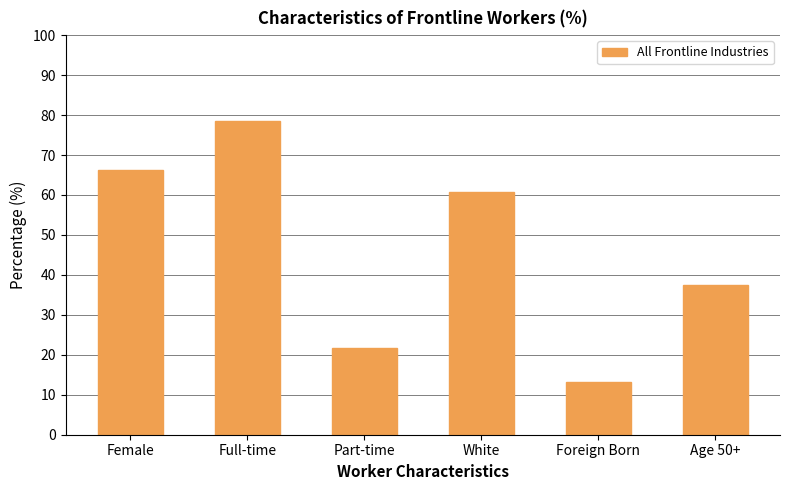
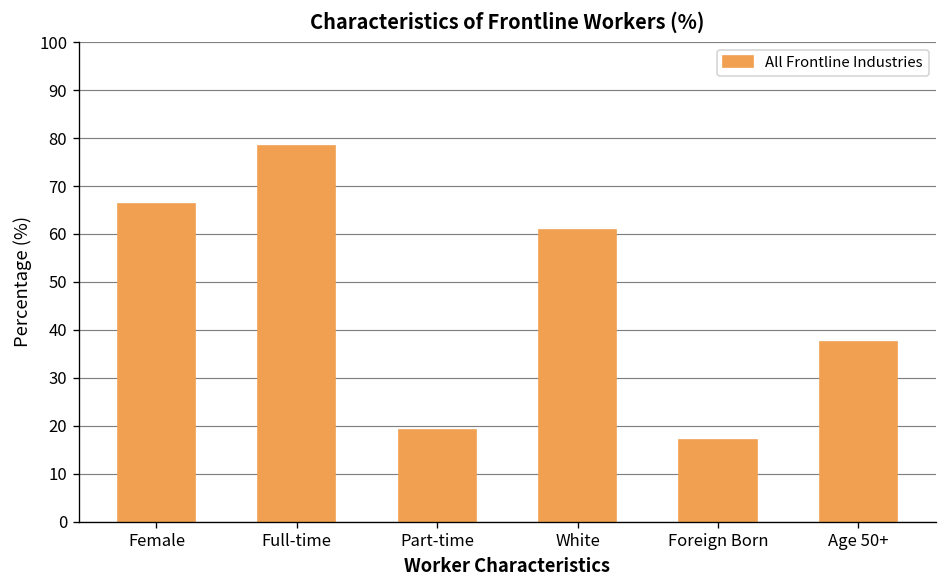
  {
    "Female": 66,
    "Full-time": 78,
-   "Part-time": 22,
+   "Part-time": 19,
    "White": 61,
-   "Foreign Born": 13,
+   "Foreign Born": 17,
    "Age 50+": 37
  }
